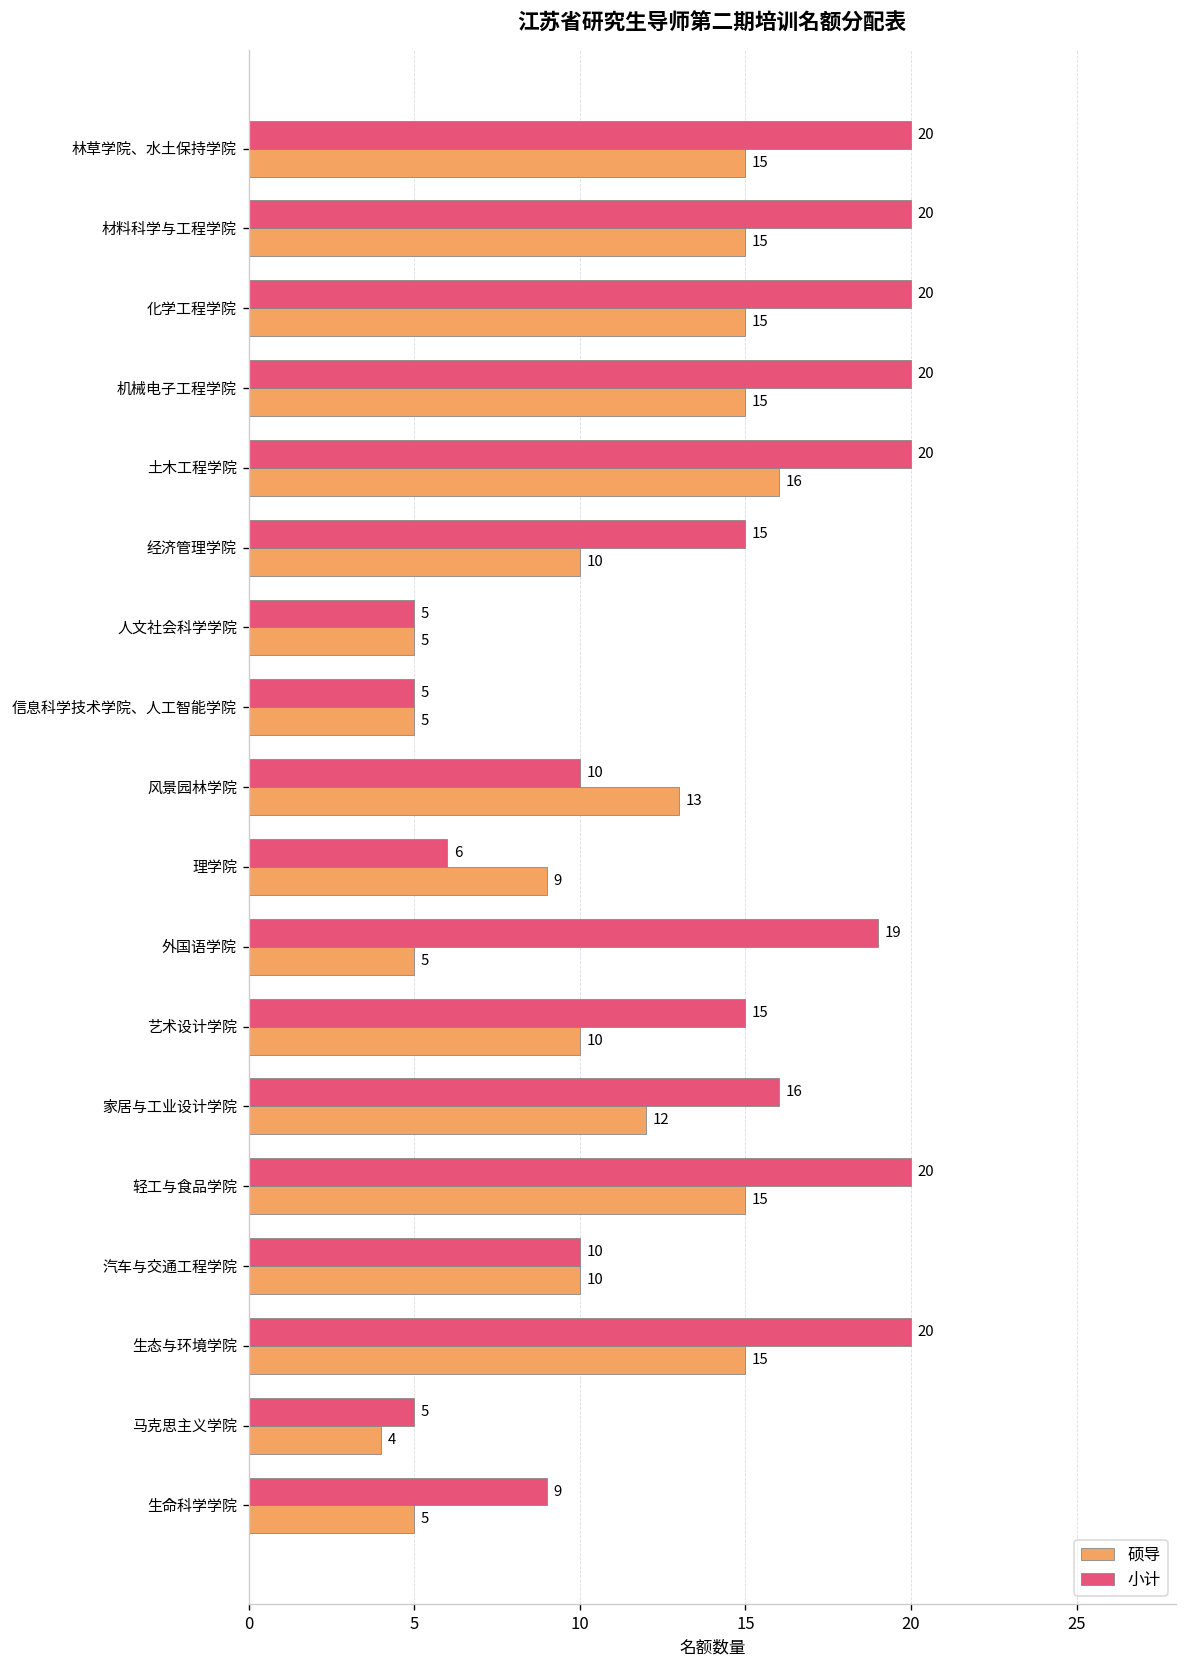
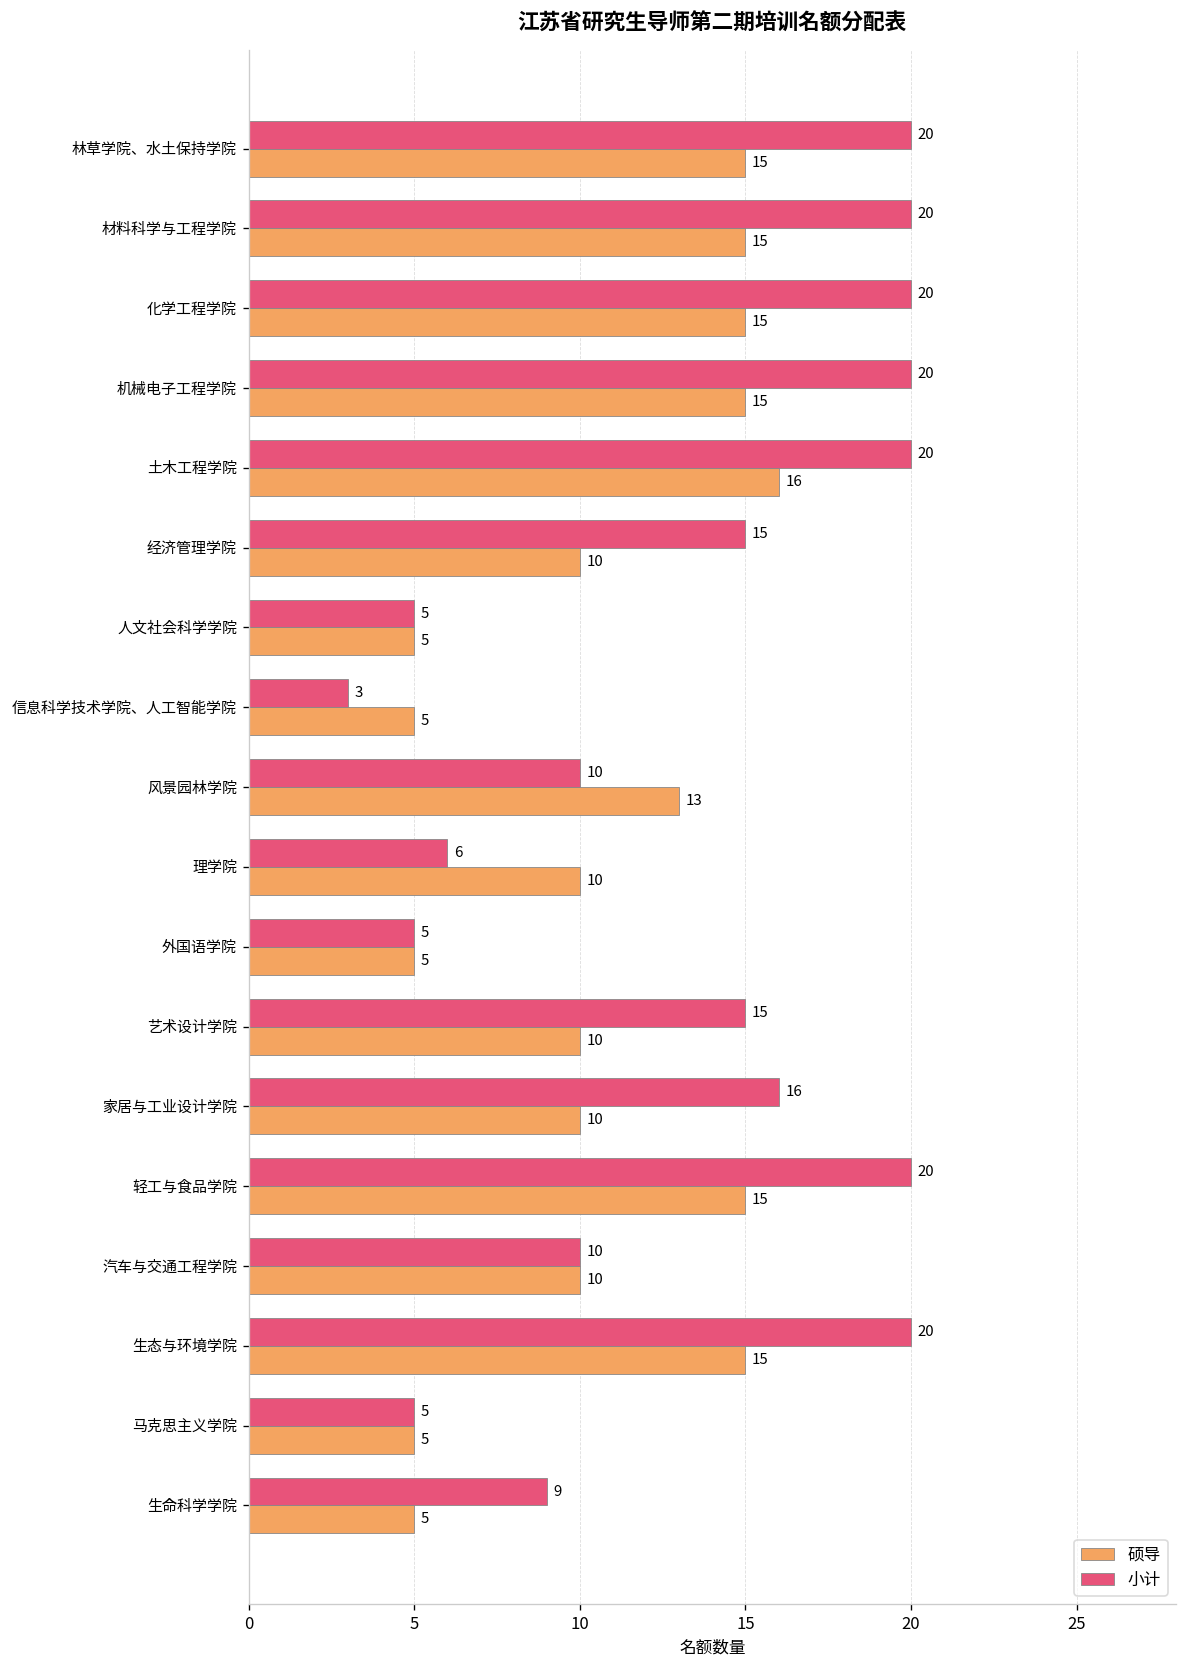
  {
    "硕导": {
      "林草学院、水土保持学院": 15,
      "材料科学与工程学院": 15,
      "化学工程学院": 15,
      "机械电子工程学院": 15,
      "土木工程学院": 16,
      "经济管理学院": 10,
      "人文社会科学学院": 5,
      "信息科学技术学院、人工智能学院": 5,
      "风景园林学院": 13,
-     "理学院": 9,
+     "理学院": 10,
      "外国语学院": 5,
      "艺术设计学院": 10,
-     "家居与工业设计学院": 12,
+     "家居与工业设计学院": 10,
      "轻工与食品学院": 15,
      "汽车与交通工程学院": 10,
      "生态与环境学院": 15,
-     "马克思主义学院": 4,
+     "马克思主义学院": 5,
      "生命科学学院": 5
    },
    "小计": {
      "林草学院、水土保持学院": 20,
      "材料科学与工程学院": 20,
      "化学工程学院": 20,
      "机械电子工程学院": 20,
      "土木工程学院": 20,
      "经济管理学院": 15,
      "人文社会科学学院": 5,
-     "信息科学技术学院、人工智能学院": 5,
+     "信息科学技术学院、人工智能学院": 3,
      "风景园林学院": 10,
      "理学院": 6,
-     "外国语学院": 19,
+     "外国语学院": 5,
      "艺术设计学院": 15,
      "家居与工业设计学院": 16,
      "轻工与食品学院": 20,
      "汽车与交通工程学院": 10,
      "生态与环境学院": 20,
      "马克思主义学院": 5,
      "生命科学学院": 9
    }
  }
